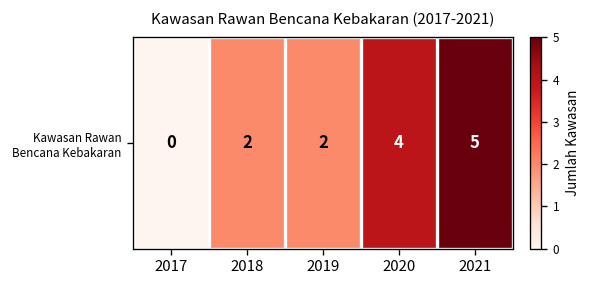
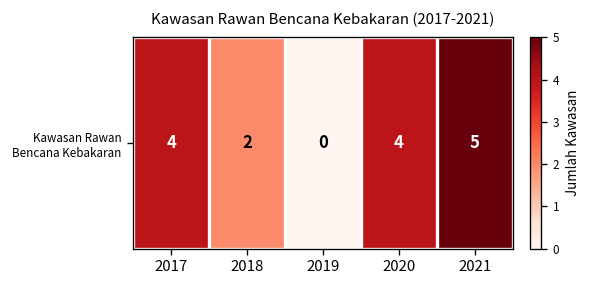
  {
    "Kawasan Rawan Bencana Kebakaran": {
-     "2017": 0,
+     "2017": 4,
      "2018": 2,
-     "2019": 2,
+     "2019": 0,
      "2020": 4,
      "2021": 5
    }
  }
